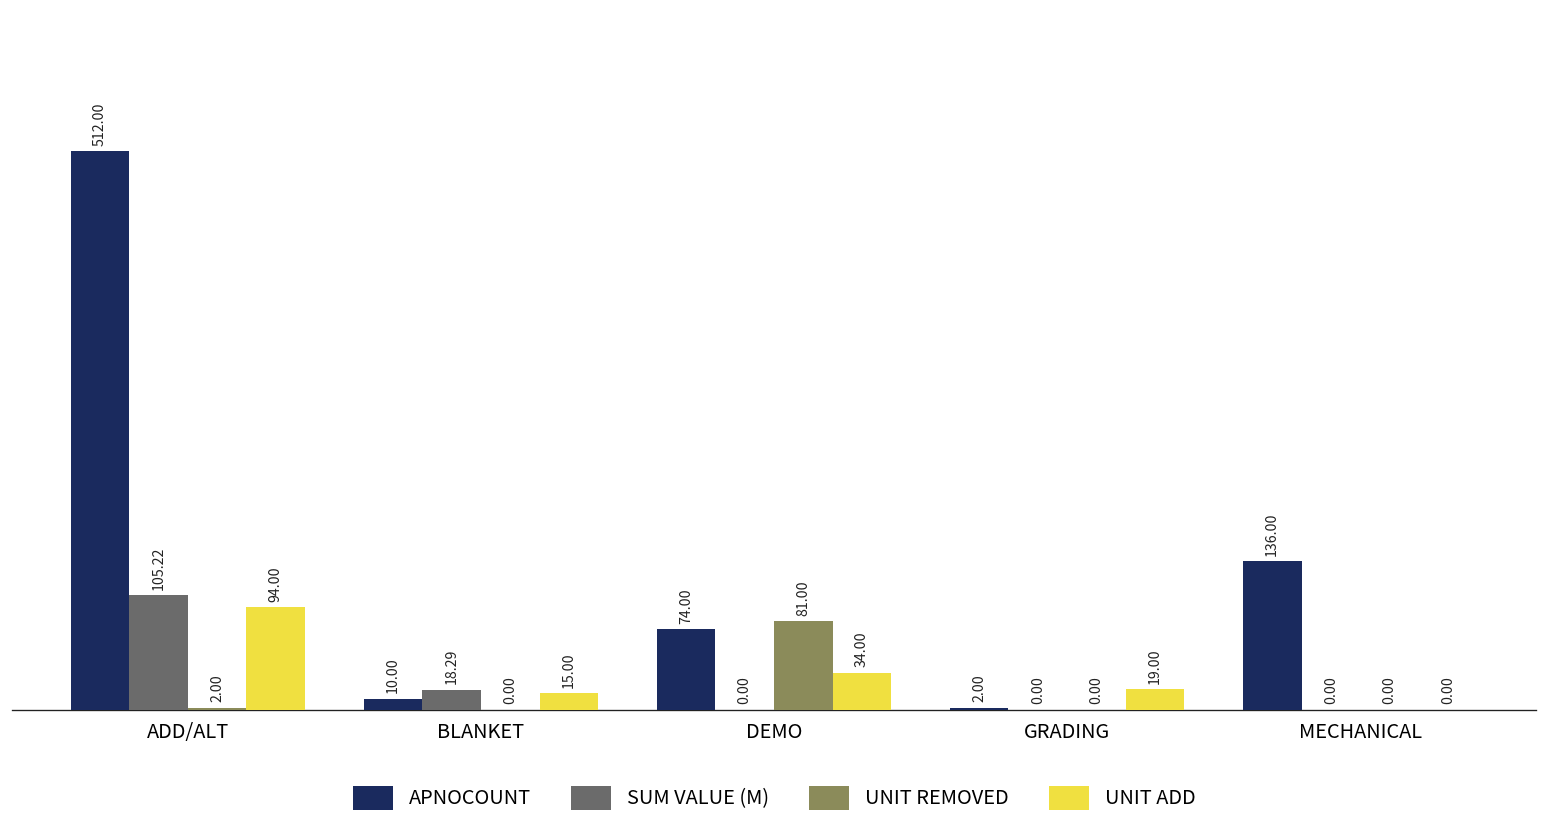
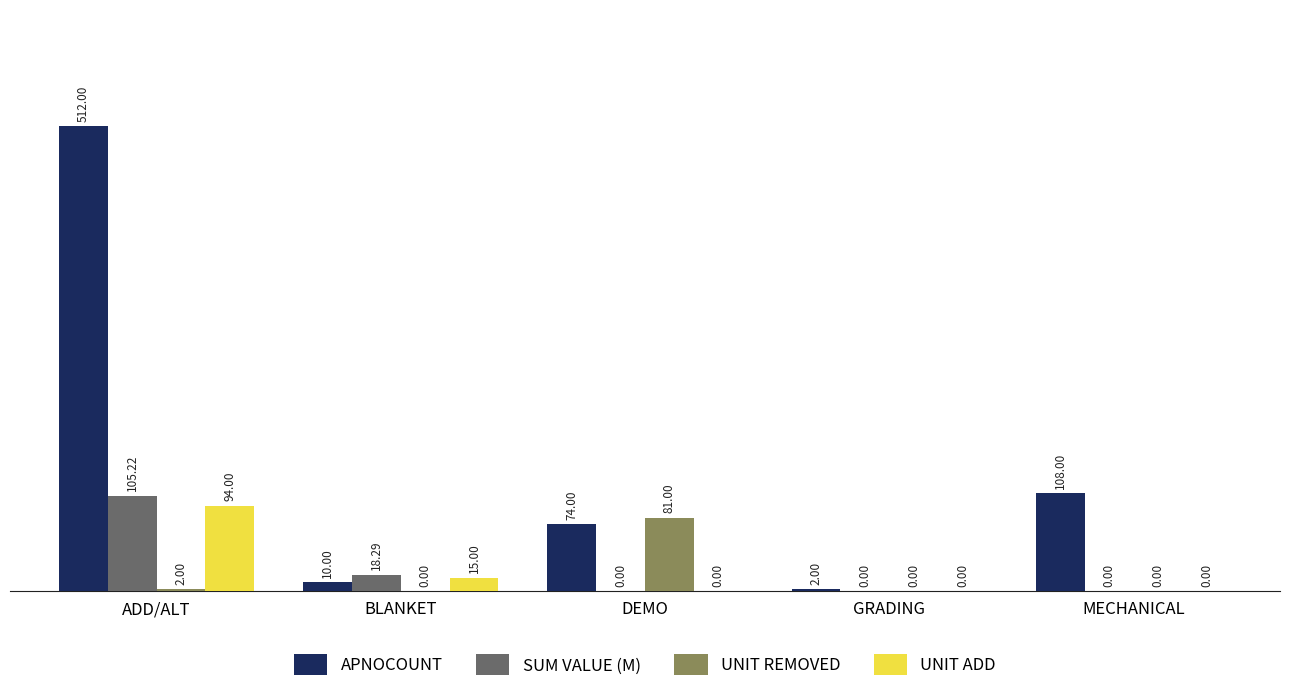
  {
    "APNOCOUNT": {
      "ADD/ALT": 512.00,
      "BLANKET": 10.00,
      "DEMO": 74.00,
      "GRADING": 2.00,
-     "MECHANICAL": 136.00
+     "MECHANICAL": 108.00
    },
    "UNIT ADD": {
      "ADD/ALT": 94.00,
      "BLANKET": 15.00,
-     "DEMO": 34.00,
-     "GRADING": 19.00,
+     "DEMO": 0.00,
+     "GRADING": 0.00,
      "MECHANICAL": 0.00
    }
  }
